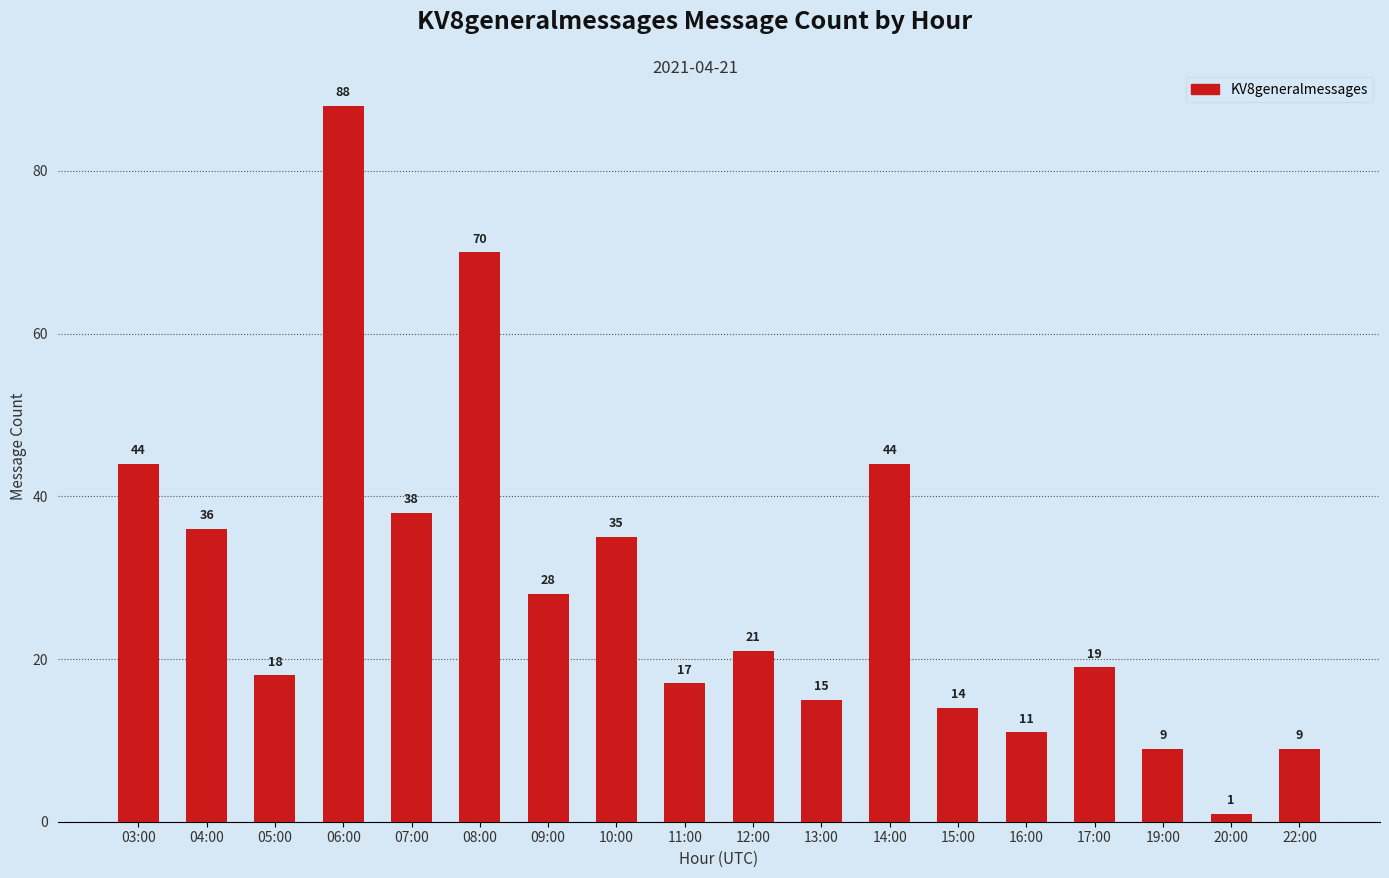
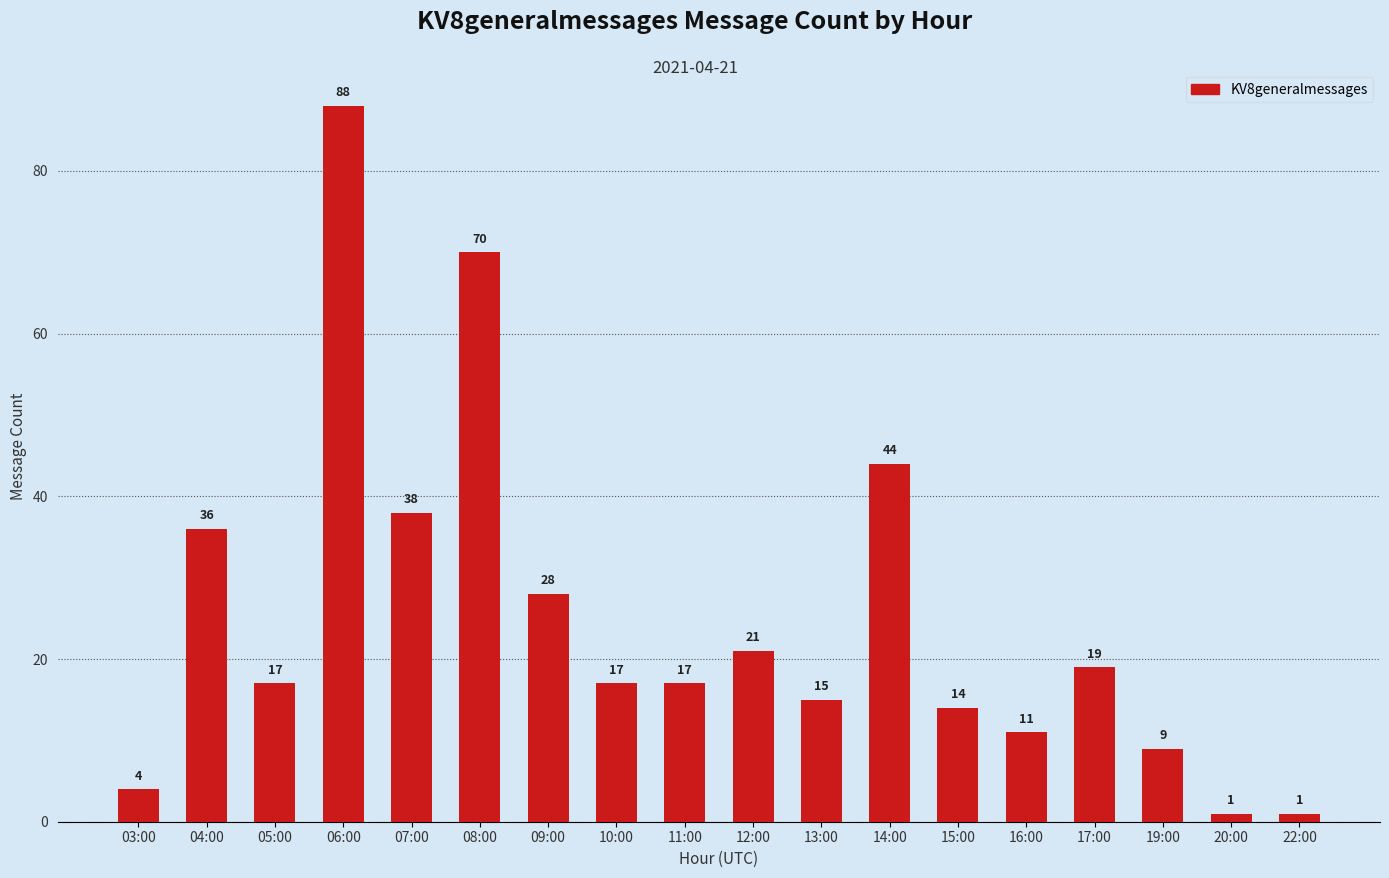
  {
-   "03:00": 44,
+   "03:00": 4,
    "04:00": 36,
-   "05:00": 18,
+   "05:00": 17,
    "06:00": 88,
    "07:00": 38,
    "08:00": 70,
    "09:00": 28,
-   "10:00": 35,
+   "10:00": 17,
    "11:00": 17,
    "12:00": 21,
    "13:00": 15,
    "14:00": 44,
    "15:00": 14,
    "16:00": 11,
    "17:00": 19,
    "19:00": 9,
    "20:00": 1,
-   "22:00": 9
+   "22:00": 1
  }
